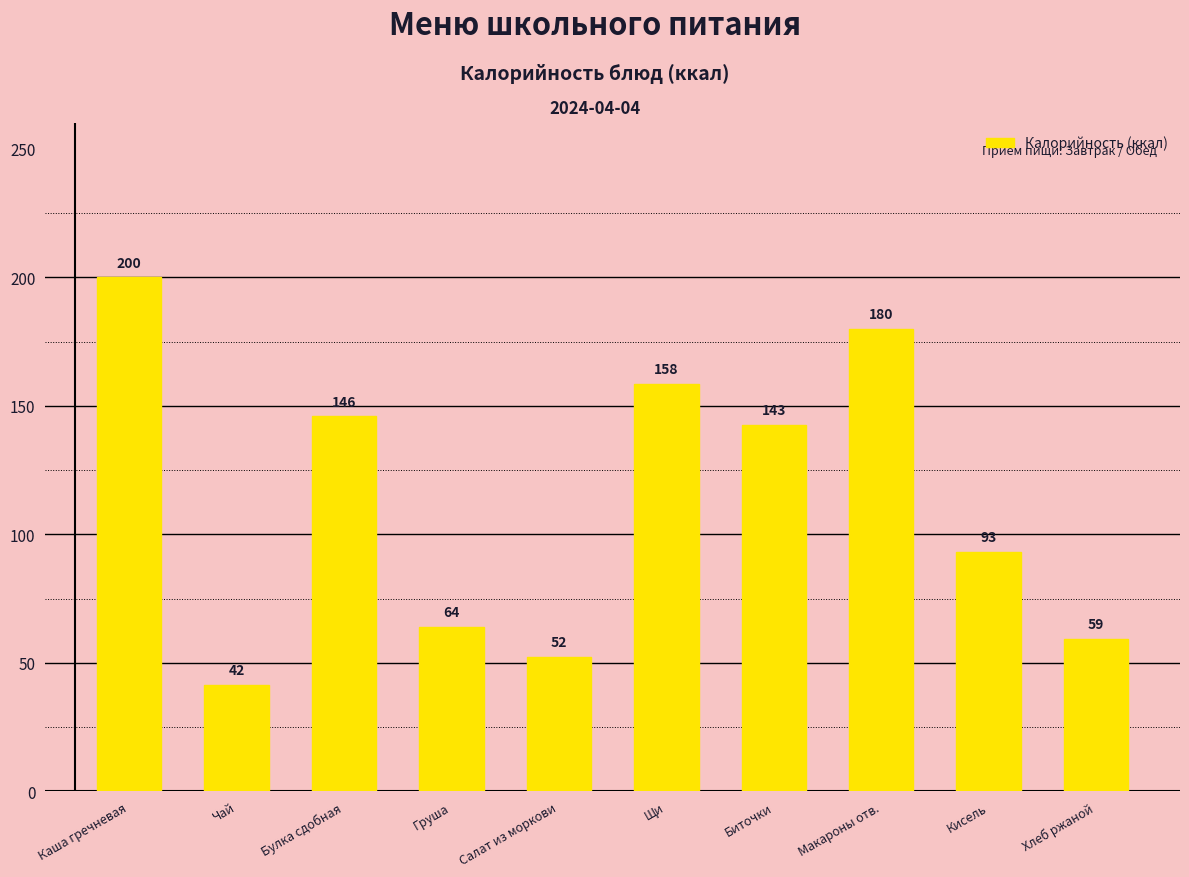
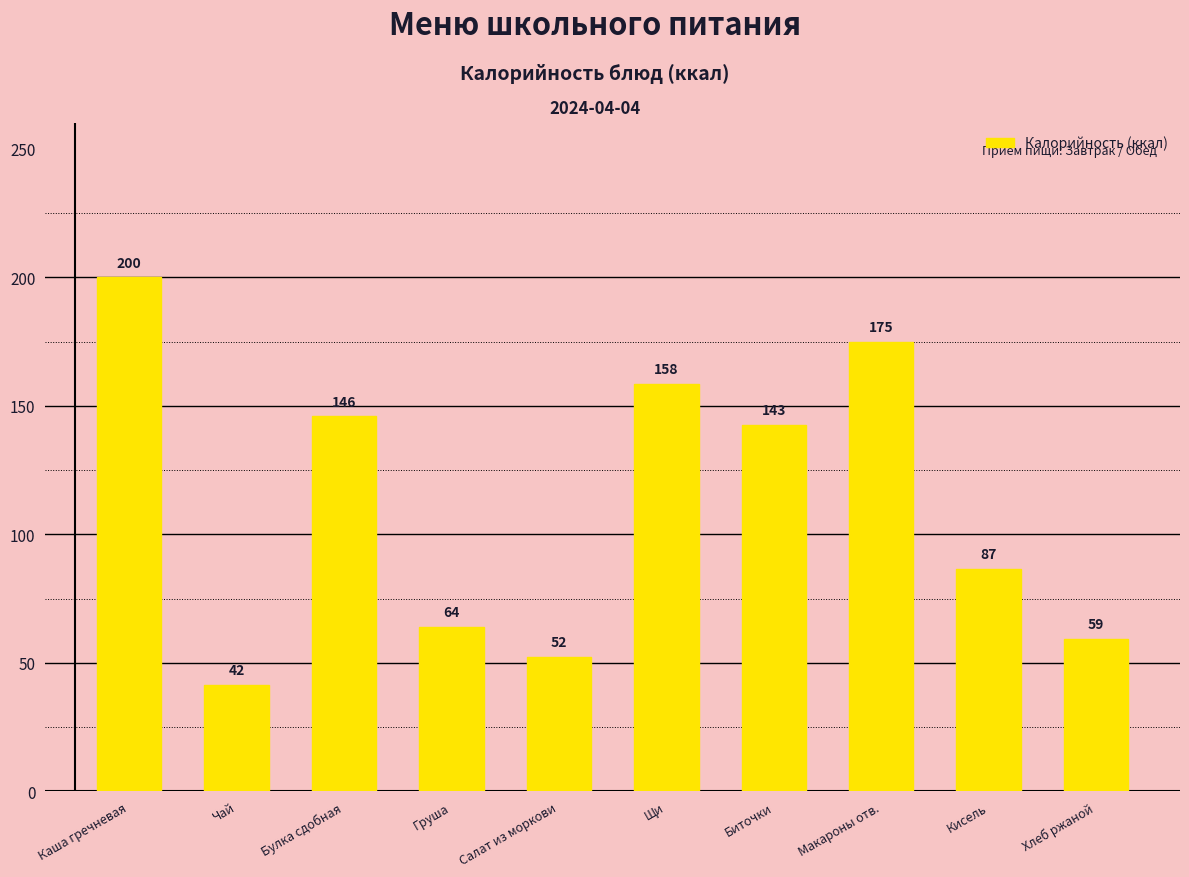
  {
    "Каша гречневая": 200,
    "Чай": 42,
    "Булка сдобная": 146,
    "Груша": 64,
    "Салат из моркови": 52,
    "Щи": 158,
    "Биточки": 143,
-   "Макароны отв.": 180,
-   "Кисель": 93,
+   "Макароны отв.": 175,
+   "Кисель": 87,
    "Хлеб ржаной": 59
  }
